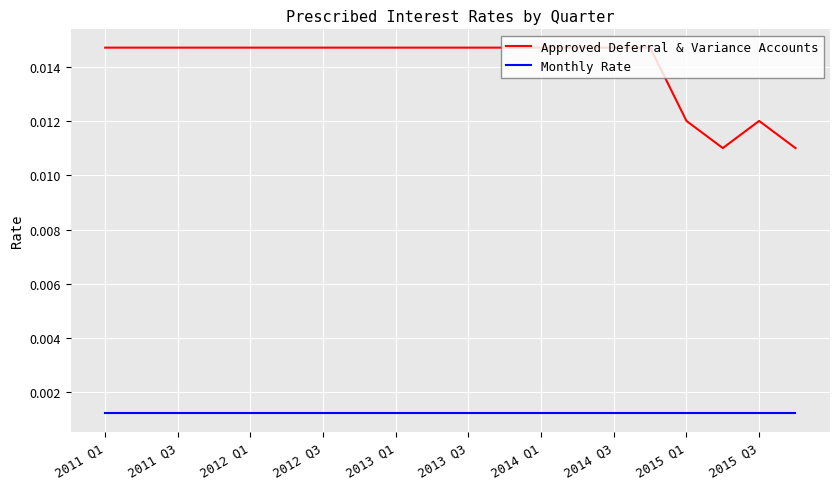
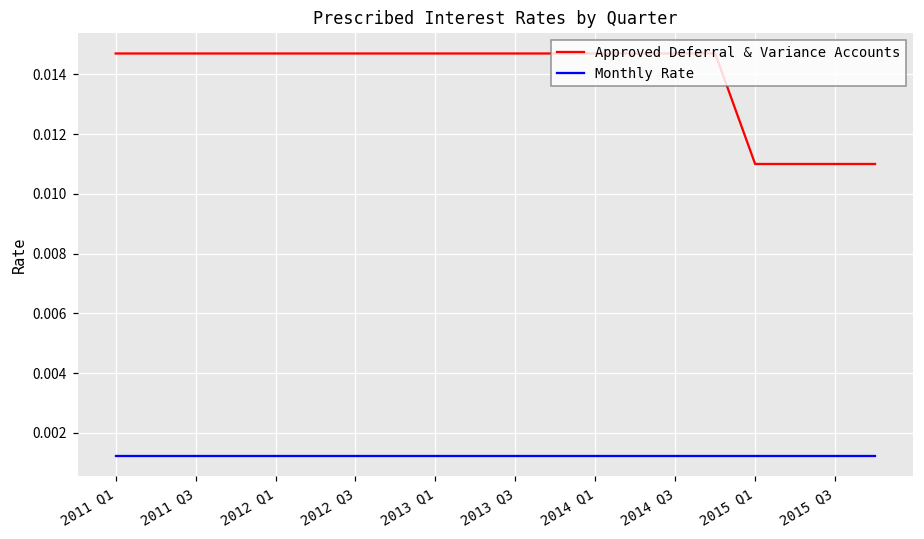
  {
    "Approved Deferral & Variance Accounts": {
      "2011 Q1": 0.0147,
      "2011 Q3": 0.0147,
      "2012 Q1": 0.0147,
      "2012 Q3": 0.0147,
      "2013 Q1": 0.0147,
      "2013 Q3": 0.0147,
-     "2015 Q1": 0.012,
-     "2015 Q3": 0.012
+     "2015 Q1": 0.011,
+     "2015 Q3": 0.011
    },
    "Monthly Rate": {
      "2011 Q1": 0.0012,
      "2011 Q3": 0.0012,
      "2012 Q1": 0.0012,
      "2012 Q3": 0.0012,
      "2013 Q1": 0.0012,
      "2013 Q3": 0.0012,
      "2014 Q1": 0.0012,
      "2014 Q3": 0.0012,
      "2015 Q1": 0.0012,
      "2015 Q3": 0.0012
    }
  }
